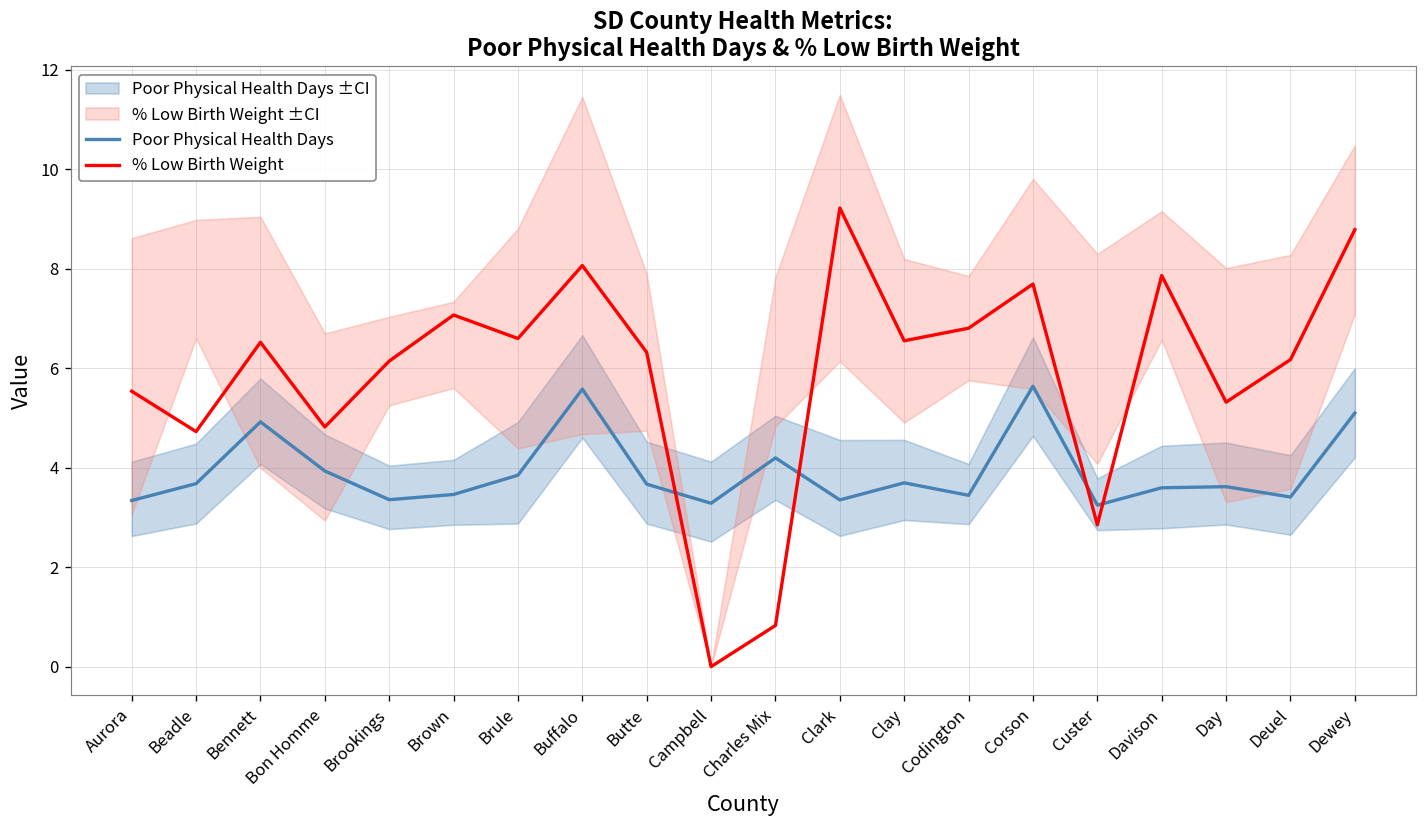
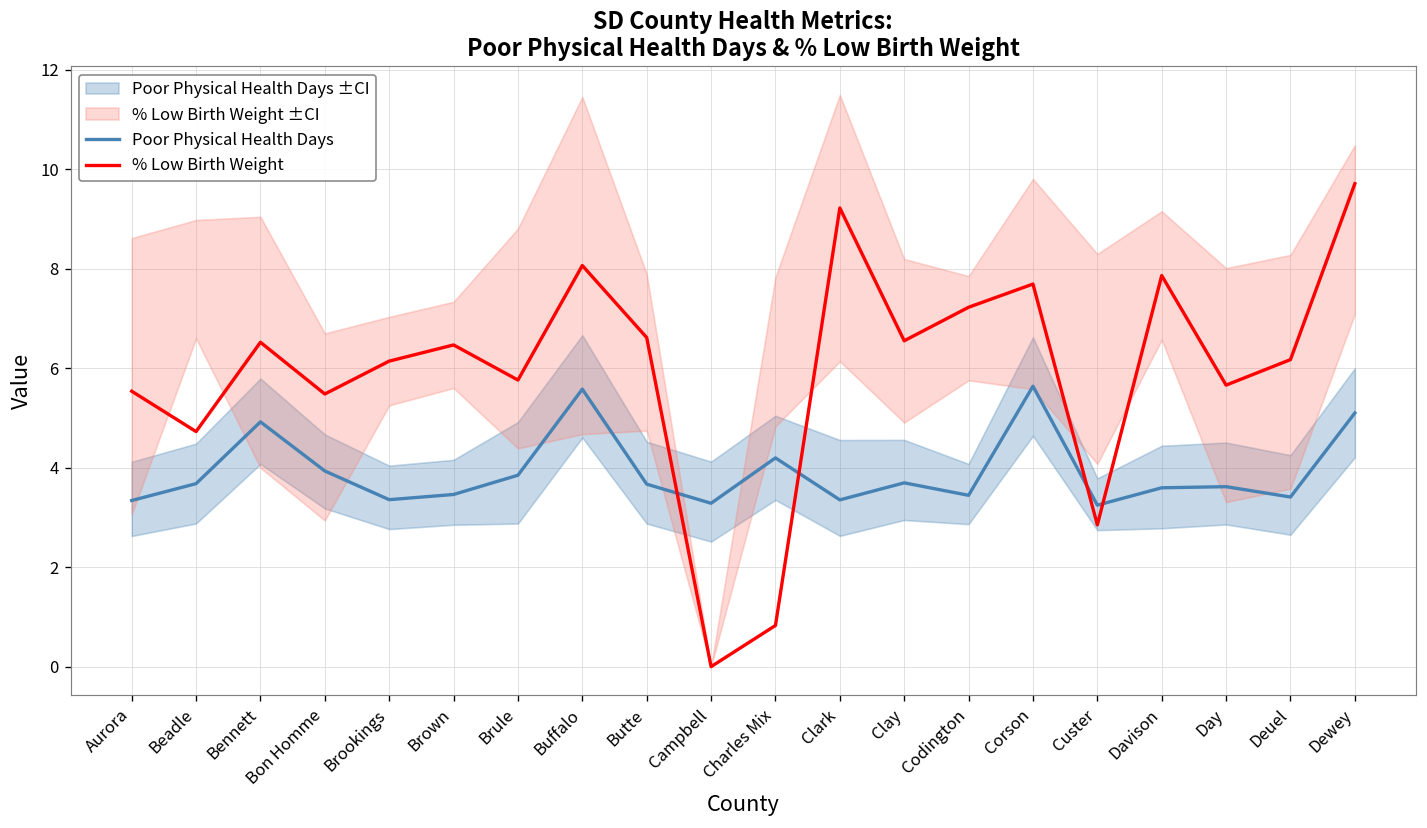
  {
    "% Low Birth Weight": {
      "Aurora": 5.5,
      "Beadle": 4.7,
      "Bennett": 6.5,
-     "Bon Homme": 4.8,
+     "Bon Homme": 5.5,
      "Brookings": 6.1,
-     "Brown": 7.1,
-     "Brule": 6.6,
+     "Brown": 6.5,
+     "Brule": 5.8,
      "Buffalo": 8.1,
-     "Butte": 6.3,
+     "Butte": 6.6,
      "Charles Mix": 0.8,
      "Clark": 9.2,
      "Clay": 6.6,
-     "Codington": 6.8,
+     "Codington": 7.2,
      "Corson": 7.7,
      "Custer": 2.8,
      "Davison": 7.9,
-     "Day": 5.3,
+     "Day": 5.7,
      "Deuel": 6.2,
-     "Dewey": 8.8
+     "Dewey": 9.7
    }
  }
